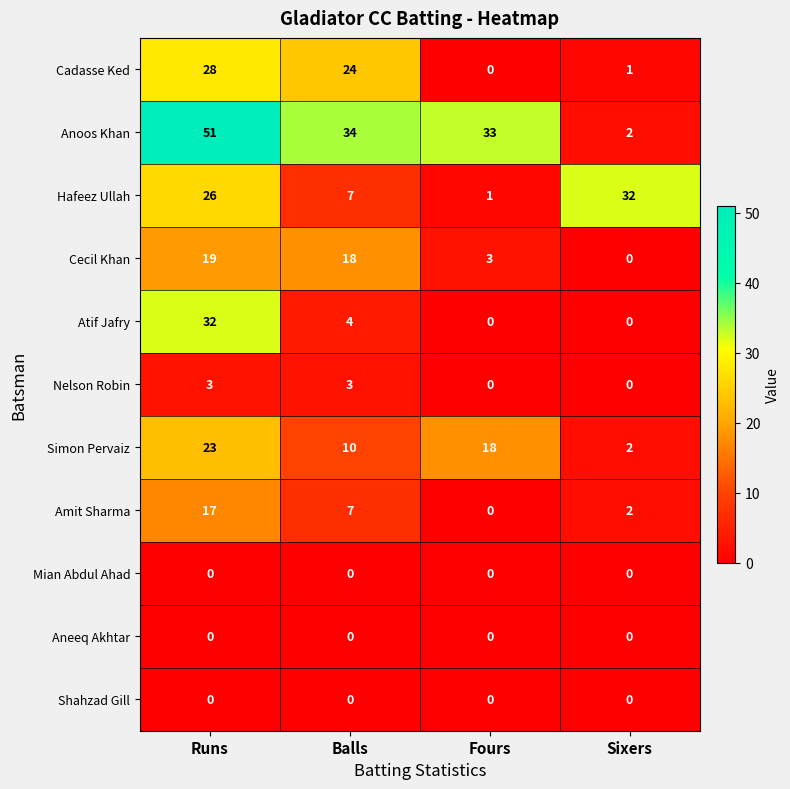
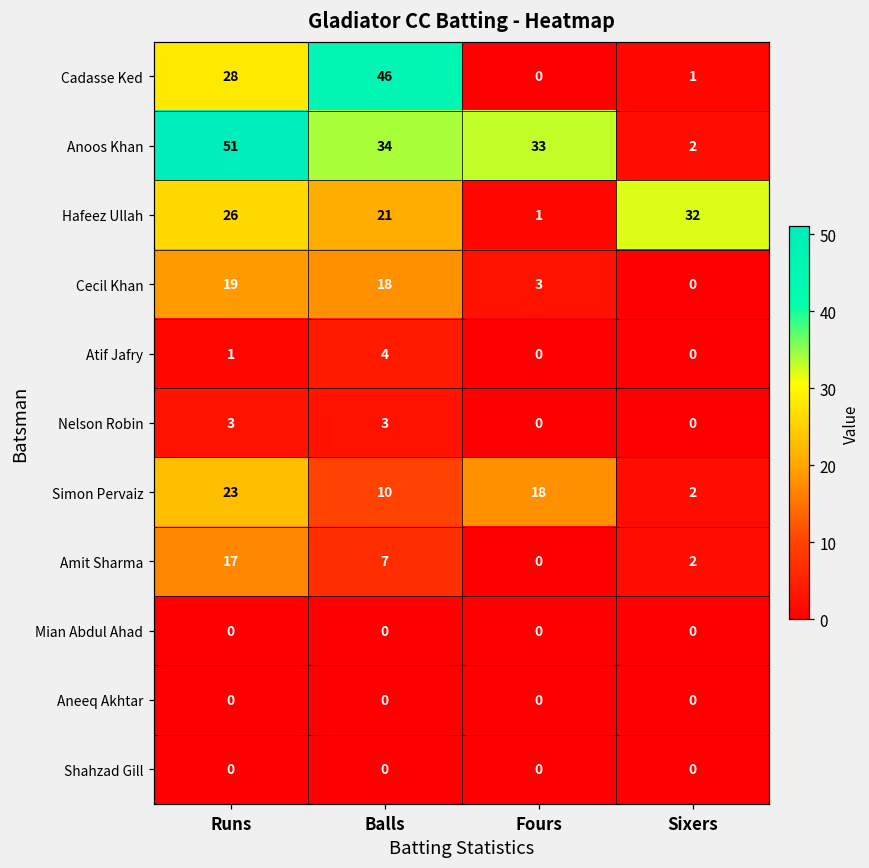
  {
    "Cadasse Ked": {
      "Runs": 28,
-     "Balls": 24,
+     "Balls": 46,
      "Fours": 0,
      "Sixers": 1
    },
    "Anoos Khan": {
      "Runs": 51,
      "Balls": 34,
      "Fours": 33,
      "Sixers": 2
    },
    "Hafeez Ullah": {
      "Runs": 26,
-     "Balls": 7,
+     "Balls": 21,
      "Fours": 1,
      "Sixers": 32
    },
    "Cecil Khan": {
      "Runs": 19,
      "Balls": 18,
      "Fours": 3,
      "Sixers": 0
    },
    "Atif Jafry": {
-     "Runs": 32,
+     "Runs": 1,
      "Balls": 4,
      "Fours": 0,
      "Sixers": 0
    },
    "Nelson Robin": {
      "Runs": 3,
      "Balls": 3,
      "Fours": 0,
      "Sixers": 0
    },
    "Simon Pervaiz": {
      "Runs": 23,
      "Balls": 10,
      "Fours": 18,
      "Sixers": 2
    },
    "Amit Sharma": {
      "Runs": 17,
      "Balls": 7,
      "Fours": 0,
      "Sixers": 2
    },
    "Mian Abdul Ahad": {
      "Runs": 0,
      "Balls": 0,
      "Fours": 0,
      "Sixers": 0
    },
    "Aneeq Akhtar": {
      "Runs": 0,
      "Balls": 0,
      "Fours": 0,
      "Sixers": 0
    },
    "Shahzad Gill": {
      "Runs": 0,
      "Balls": 0,
      "Fours": 0,
      "Sixers": 0
    }
  }
